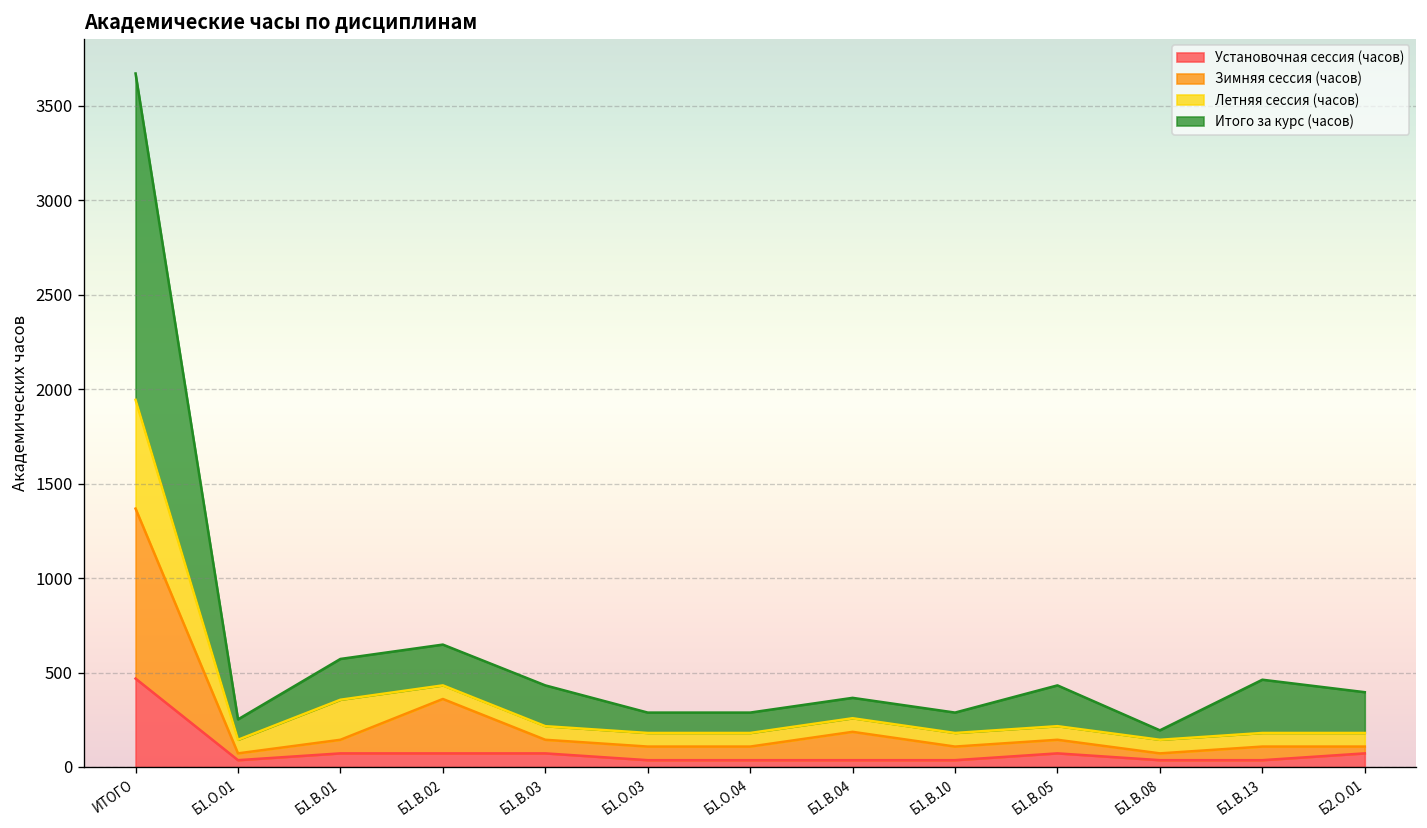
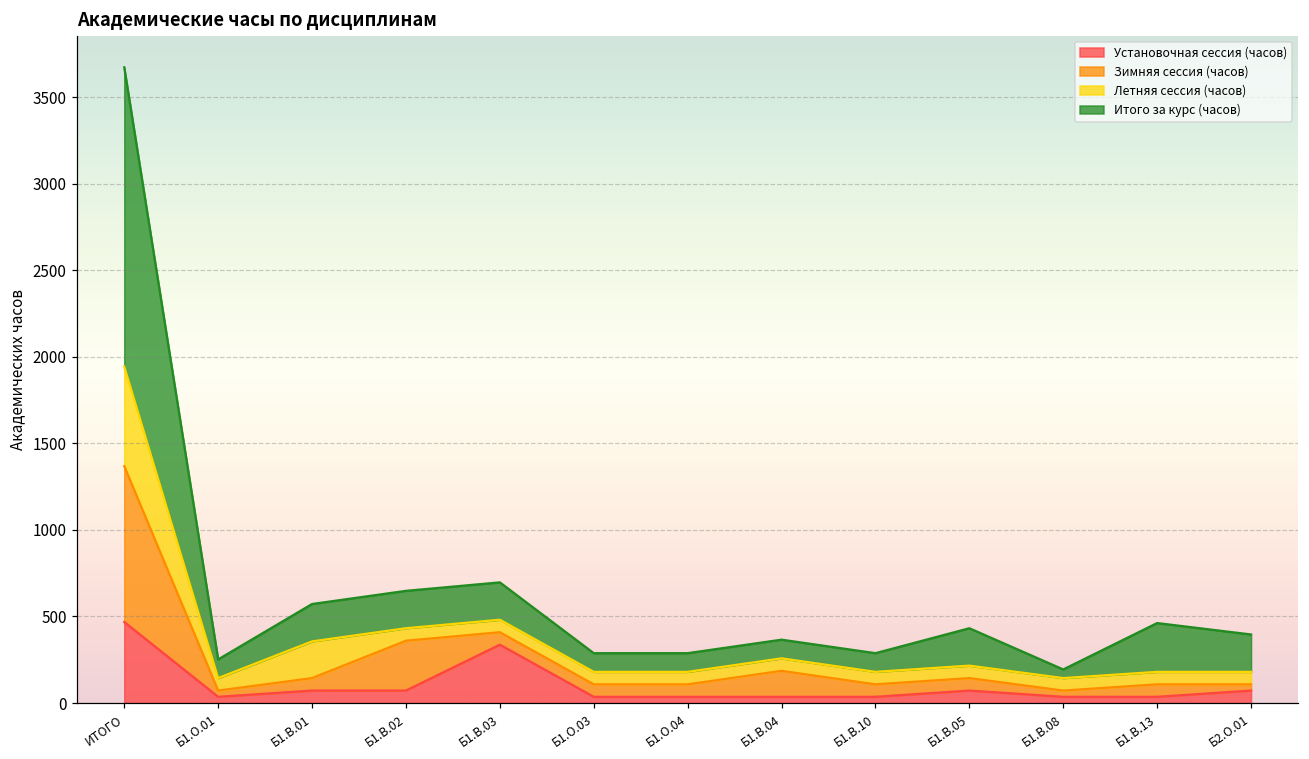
  {
    "Установочная сессия (часов)": {
      "ИТОГО": 470,
      "Б1.О.01": 40,
      "Б1.В.01": 70,
      "Б1.В.02": 70,
-     "Б1.В.03": 70,
+     "Б1.В.03": 340,
      "Б1.О.03": 40,
      "Б1.О.04": 40,
      "Б1.В.04": 40,
      "Б1.В.10": 40,
      "Б1.В.05": 70,
      "Б1.В.08": 40,
      "Б1.В.13": 40,
      "Б2.О.01": 70
    },
    "Зимняя сессия (часов)": {
      "ИТОГО": 900,
      "Б1.О.01": 40,
      "Б1.В.01": 70,
      "Б1.В.02": 290,
      "Б1.В.03": 70,
      "Б1.О.03": 70,
      "Б1.О.04": 70,
      "Б1.В.04": 150,
      "Б1.В.10": 70,
      "Б1.В.05": 70,
      "Б1.В.08": 40,
      "Б1.В.13": 70,
      "Б2.О.01": 40
    },
    "Летняя сессия (часов)": {
      "ИТОГО": 580,
      "Б1.О.01": 70,
      "Б1.В.01": 210,
      "Б1.В.02": 70,
      "Б1.В.03": 70,
      "Б1.О.03": 70,
      "Б1.О.04": 70,
      "Б1.В.04": 70,
      "Б1.В.10": 70,
      "Б1.В.05": 70,
      "Б1.В.08": 70,
      "Б1.В.13": 70,
      "Б2.О.01": 70
    },
    "Итого за курс (часов)": {
      "ИТОГО": 1730,
      "Б1.О.01": 110,
      "Б1.В.01": 220,
      "Б1.В.02": 220,
      "Б1.В.03": 220,
      "Б1.О.03": 110,
      "Б1.О.04": 110,
      "Б1.В.04": 110,
      "Б1.В.10": 110,
      "Б1.В.05": 220,
      "Б1.В.08": 50,
      "Б1.В.13": 280,
      "Б2.О.01": 220
    }
  }
